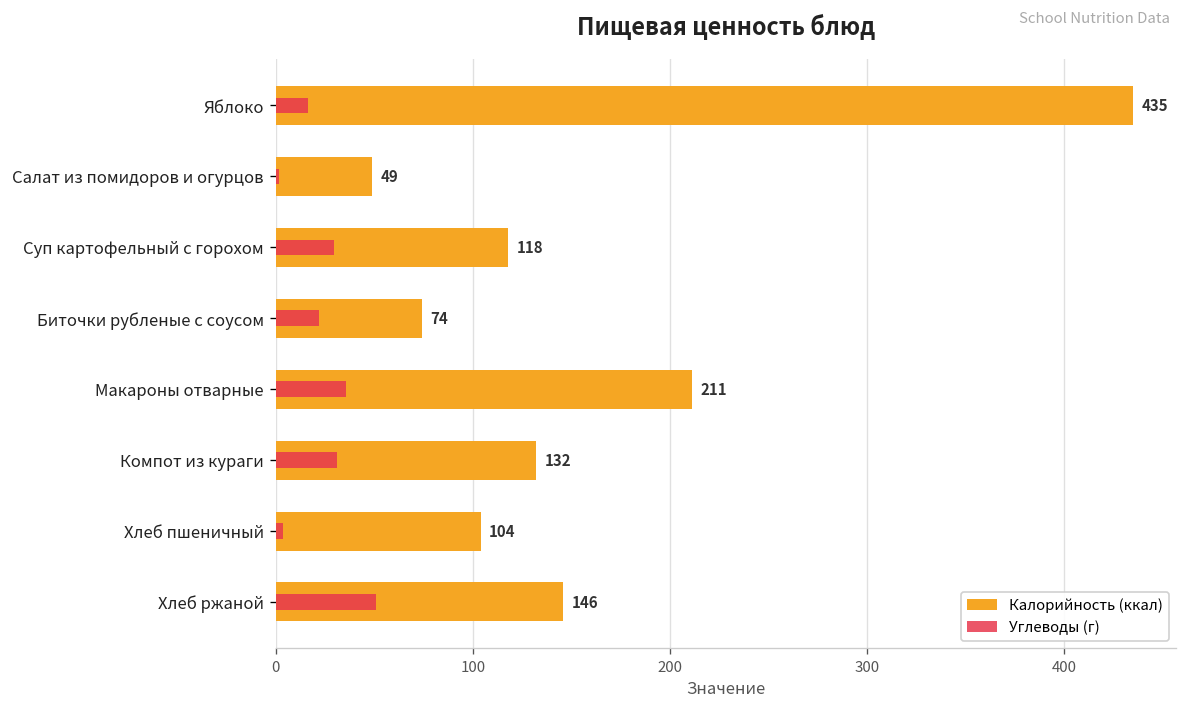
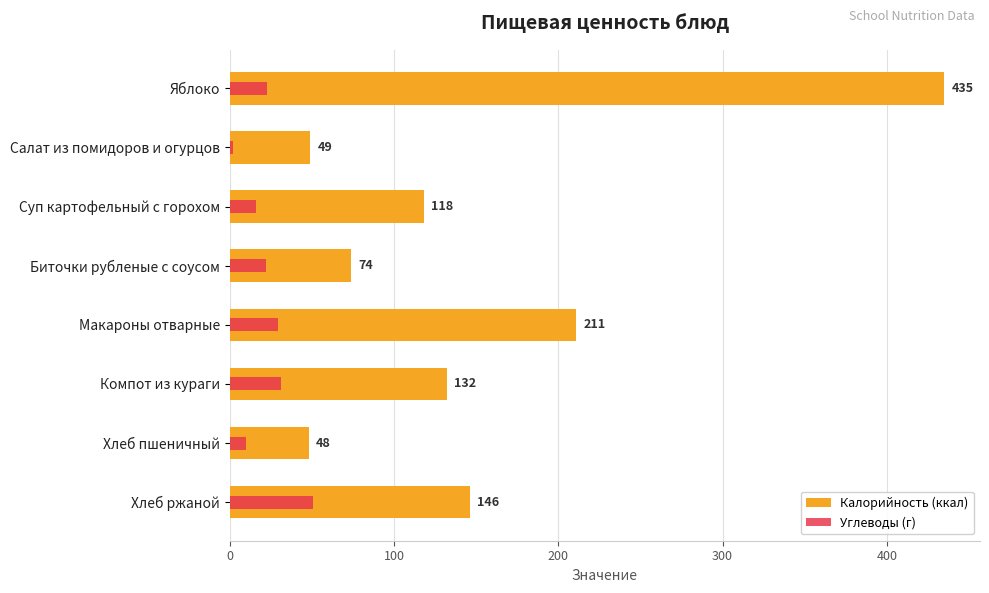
  {
    "Калорийность (ккал)": {
      "Яблоко": 435,
      "Салат из помидоров и огурцов": 49,
      "Суп картофельный с горохом": 118,
      "Биточки рубленые с соусом": 74,
      "Макароны отварные": 211,
      "Компот из кураги": 132,
-     "Хлеб пшеничный": 104,
+     "Хлеб пшеничный": 48,
      "Хлеб ржаной": 146
    },
    "Углеводы (г)": {
-     "Яблоко": 16,
-     "Суп картофельный с горохом": 30,
-     "Макароны отварные": 36,
-     "Хлеб пшеничный": 4
+     "Яблоко": 23,
+     "Суп картофельный с горохом": 16,
+     "Макароны отварные": 29,
+     "Хлеб пшеничный": 10
    }
  }
